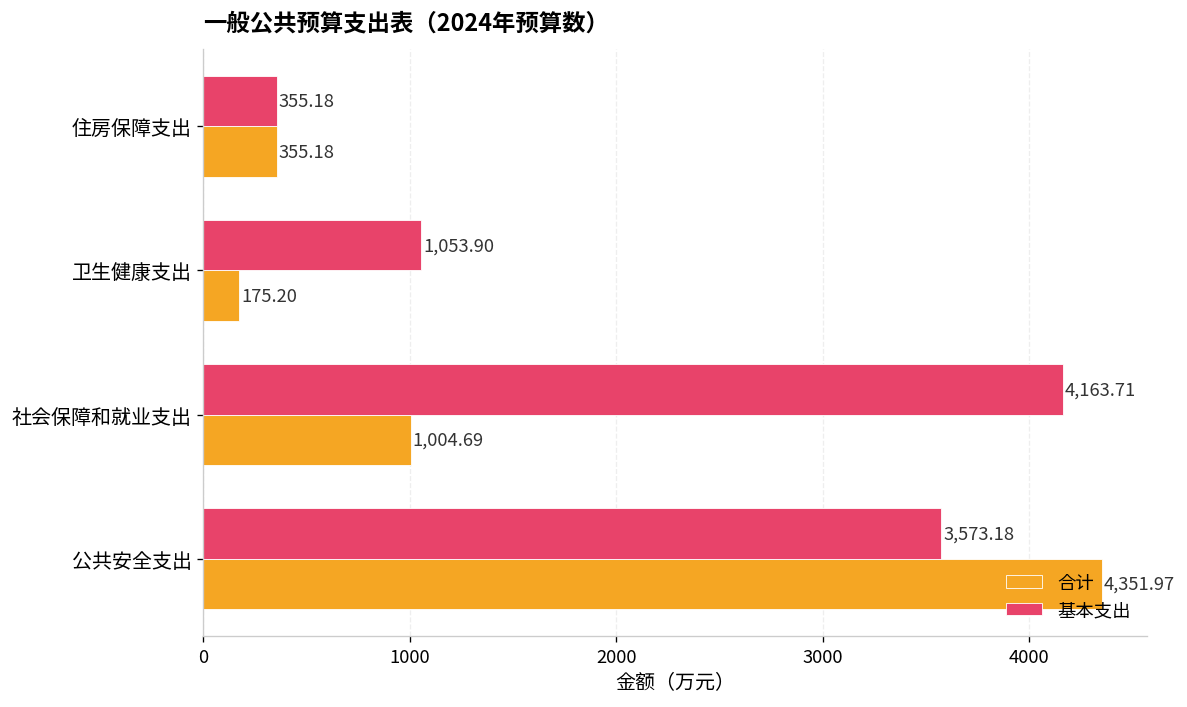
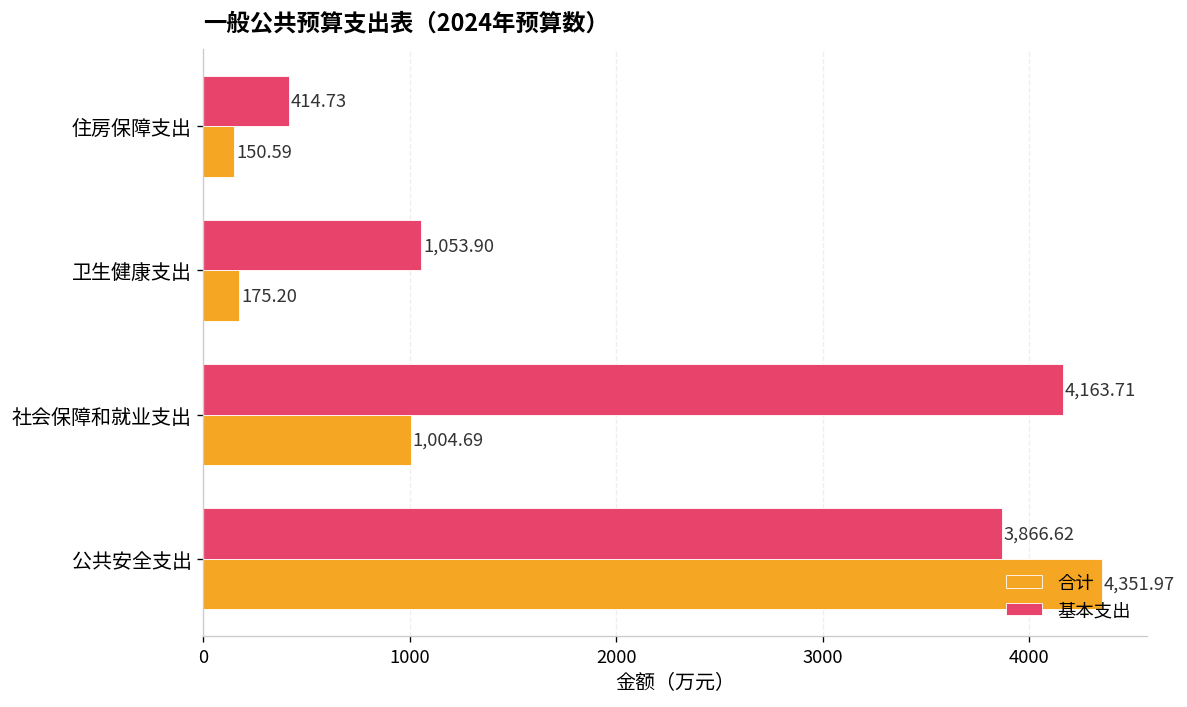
  {
    "合计": {
-     "住房保障支出": "355.18",
+     "住房保障支出": "150.59",
      "卫生健康支出": "175.20",
      "社会保障和就业支出": "1,004.69",
      "公共安全支出": "4,351.97"
    },
    "基本支出": {
-     "住房保障支出": "355.18",
+     "住房保障支出": "414.73",
      "卫生健康支出": "1,053.90",
      "社会保障和就业支出": "4,163.71",
-     "公共安全支出": "3,573.18"
+     "公共安全支出": "3,866.62"
    }
  }
